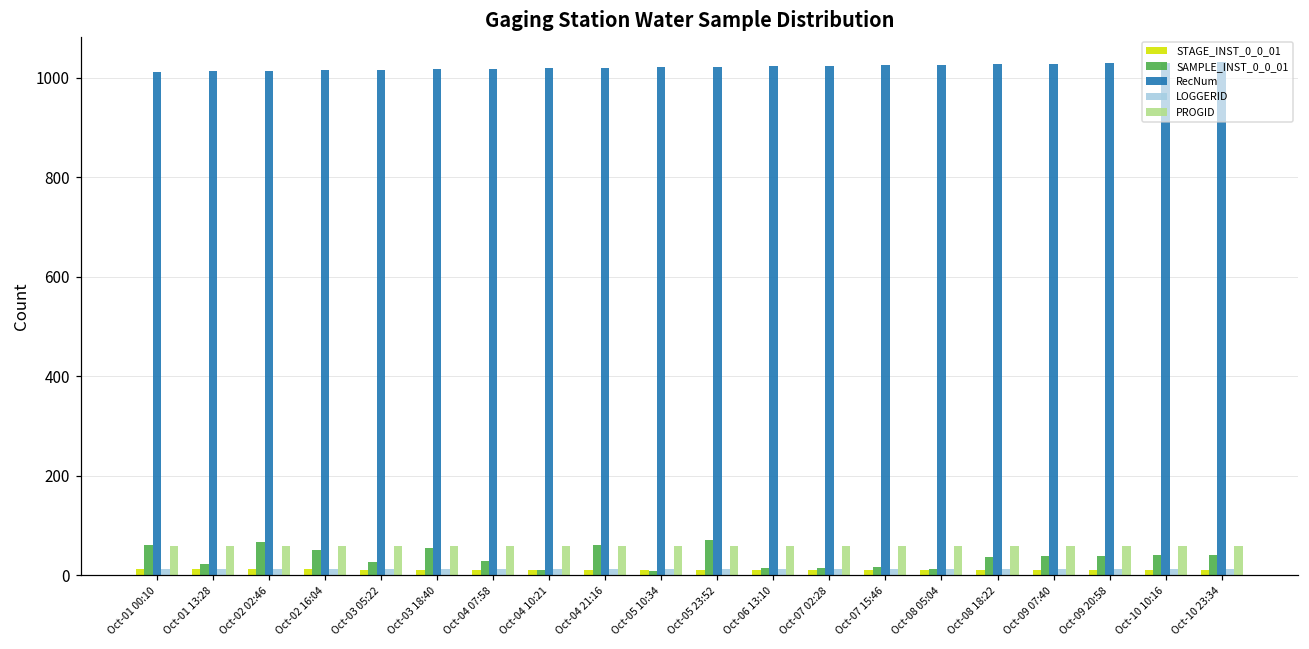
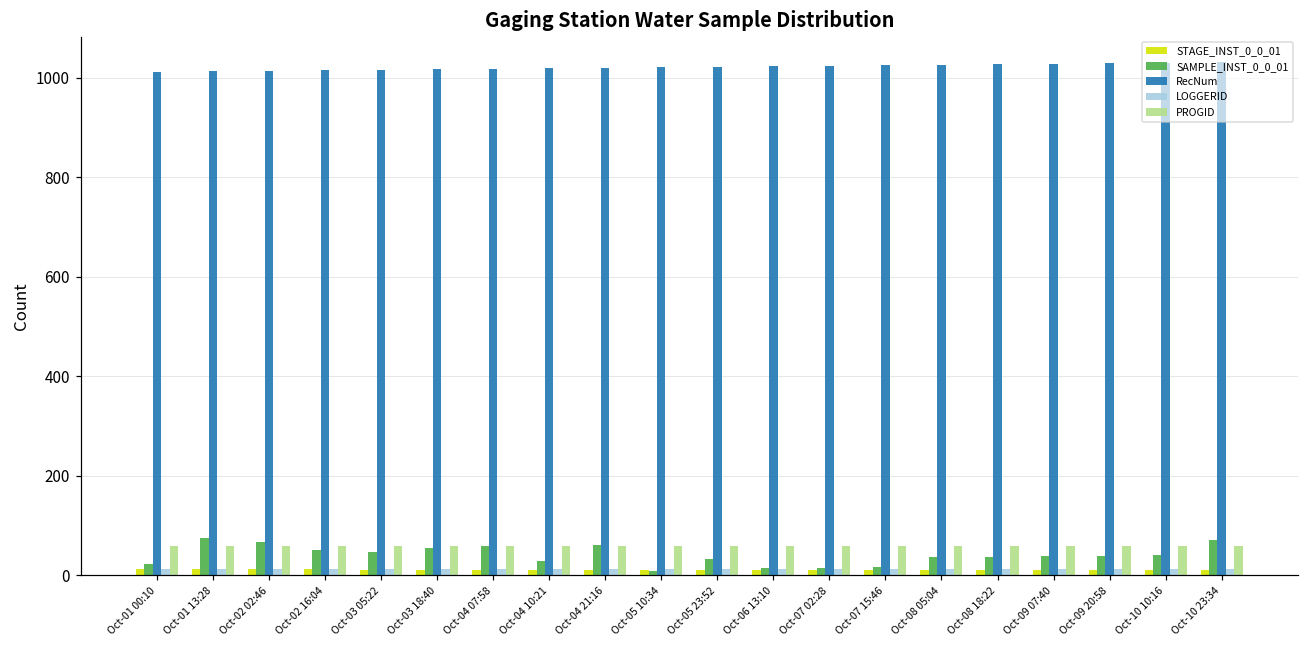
  {
    "STAGE_INST_0_0_01": {
      "Oct-01 00:10": 10,
      "Oct-01 13:28": 10,
      "Oct-02 02:46": 10,
      "Oct-02 16:04": 10,
      "Oct-03 05:22": 10,
      "Oct-03 18:40": 10,
      "Oct-04 07:58": 10,
      "Oct-04 10:21": 10,
      "Oct-04 21:16": 10,
      "Oct-05 10:34": 10,
      "Oct-05 23:52": 10,
      "Oct-06 13:10": 10,
      "Oct-07 02:28": 10,
      "Oct-07 15:46": 10,
      "Oct-08 05:04": 10,
      "Oct-08 18:22": 10,
      "Oct-09 07:40": 10,
      "Oct-09 20:58": 10,
      "Oct-10 10:16": 10,
      "Oct-10 23:34": 10
    },
    "SAMPLE_INST_0_0_01": {
-     "Oct-01 00:10": 60,
-     "Oct-01 13:28": 20,
+     "Oct-01 00:10": 20,
+     "Oct-01 13:28": 70,
      "Oct-02 02:46": 70,
      "Oct-02 16:04": 50,
-     "Oct-03 05:22": 30,
+     "Oct-03 05:22": 50,
      "Oct-03 18:40": 60,
-     "Oct-04 07:58": 30,
-     "Oct-04 10:21": 10,
+     "Oct-04 07:58": 60,
+     "Oct-04 10:21": 30,
      "Oct-04 21:16": 60,
      "Oct-05 10:34": 10,
-     "Oct-05 23:52": 70,
+     "Oct-05 23:52": 30,
      "Oct-06 13:10": 20,
      "Oct-07 02:28": 20,
      "Oct-07 15:46": 20,
-     "Oct-08 05:04": 10,
+     "Oct-08 05:04": 40,
      "Oct-08 18:22": 40,
      "Oct-09 07:40": 40,
      "Oct-09 20:58": 40,
      "Oct-10 10:16": 40,
-     "Oct-10 23:34": 40
+     "Oct-10 23:34": 70
    },
    "RecNum": {
      "Oct-01 00:10": 1010,
      "Oct-01 13:28": 1010,
      "Oct-02 02:46": 1010,
      "Oct-02 16:04": 1020,
      "Oct-03 05:22": 1020,
      "Oct-03 18:40": 1020,
      "Oct-04 07:58": 1020,
      "Oct-04 10:21": 1020,
      "Oct-04 21:16": 1020,
      "Oct-05 10:34": 1020,
      "Oct-05 23:52": 1020,
      "Oct-06 13:10": 1020,
      "Oct-07 02:28": 1020,
      "Oct-07 15:46": 1030,
      "Oct-08 05:04": 1030,
      "Oct-08 18:22": 1030,
      "Oct-09 07:40": 1030,
      "Oct-09 20:58": 1030
    },
    "LOGGERID": {
      "Oct-01 00:10": 10,
      "Oct-01 13:28": 10,
      "Oct-02 02:46": 10,
      "Oct-02 16:04": 10,
      "Oct-03 05:22": 10,
      "Oct-03 18:40": 10,
      "Oct-04 07:58": 10,
      "Oct-04 10:21": 10,
      "Oct-04 21:16": 10,
      "Oct-05 10:34": 10,
      "Oct-05 23:52": 10,
      "Oct-06 13:10": 10,
      "Oct-07 02:28": 10,
      "Oct-07 15:46": 10,
      "Oct-08 05:04": 10,
      "Oct-08 18:22": 10,
      "Oct-09 07:40": 10,
      "Oct-09 20:58": 10,
      "Oct-10 10:16": 10,
      "Oct-10 23:34": 10
    },
    "PROGID": {
      "Oct-01 00:10": 60,
      "Oct-01 13:28": 60,
      "Oct-02 02:46": 60,
      "Oct-02 16:04": 60,
      "Oct-03 05:22": 60,
      "Oct-03 18:40": 60,
      "Oct-04 07:58": 60,
      "Oct-04 10:21": 60,
      "Oct-04 21:16": 60,
      "Oct-05 10:34": 60,
      "Oct-05 23:52": 60,
      "Oct-06 13:10": 60,
      "Oct-07 02:28": 60,
      "Oct-07 15:46": 60,
      "Oct-08 05:04": 60,
      "Oct-08 18:22": 60,
      "Oct-09 07:40": 60,
      "Oct-09 20:58": 60,
      "Oct-10 10:16": 60,
      "Oct-10 23:34": 60
    }
  }
